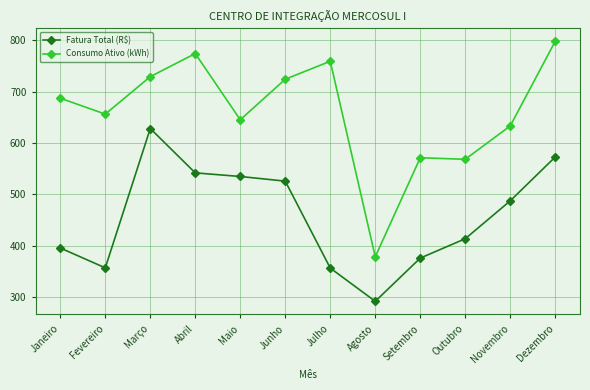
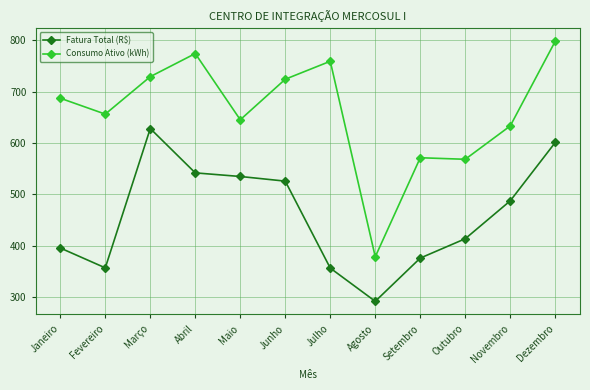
  {
    "Fatura Total (R$)": {
      "Janeiro": 400,
      "Fevereiro": 360,
      "Março": 630,
      "Abril": 540,
      "Maio": 530,
      "Junho": 530,
      "Julho": 360,
      "Agosto": 290,
      "Setembro": 380,
      "Outubro": 410,
      "Novembro": 490,
-     "Dezembro": 570
+     "Dezembro": 600
    },
    "Consumo Ativo (kWh)": {
      "Janeiro": 690,
      "Fevereiro": 660,
      "Março": 730,
      "Abril": 770,
      "Maio": 650,
      "Junho": 720,
      "Julho": 760,
      "Agosto": 380,
      "Setembro": 570,
      "Outubro": 570,
      "Novembro": 630,
      "Dezembro": 800
    }
  }
